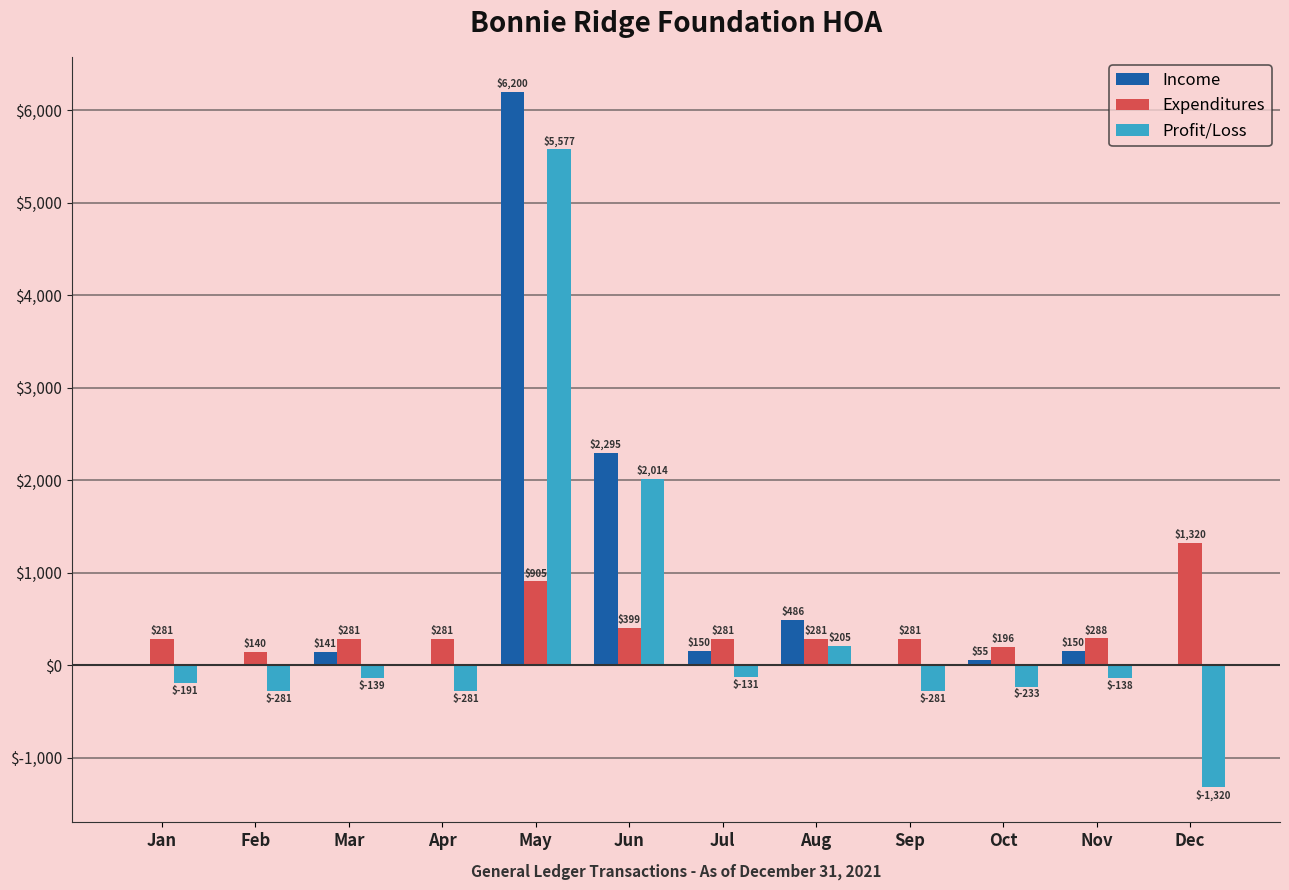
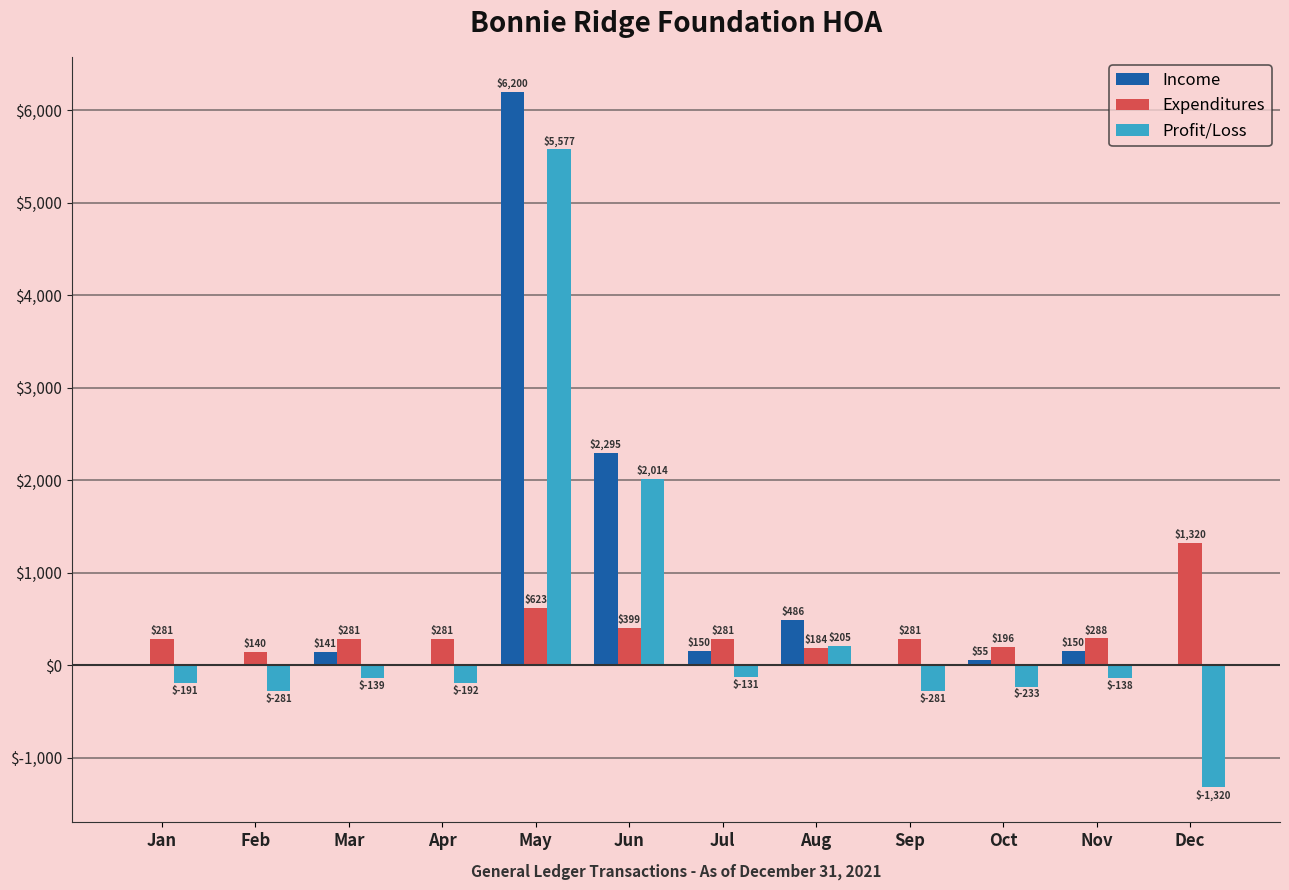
  {
    "Income": {
      "Mar": "$141",
      "May": "$6,200",
      "Jun": "$2,295",
      "Jul": "$150",
      "Aug": "$486",
      "Oct": "$55",
      "Nov": "$150"
    },
    "Expenditures": {
      "Jan": "$281",
      "Feb": "$140",
      "Mar": "$281",
      "Apr": "$281",
-     "May": "$905",
+     "May": "$623",
      "Jun": "$399",
      "Jul": "$281",
-     "Aug": "$281",
+     "Aug": "$184",
      "Sep": "$281",
      "Oct": "$196",
      "Nov": "$288",
      "Dec": "$1,320"
    },
    "Profit/Loss": {
      "Jan": "$-191",
      "Feb": "$-281",
      "Mar": "$-139",
-     "Apr": "$-281",
+     "Apr": "$-192",
      "May": "$5,577",
      "Jun": "$2,014",
      "Jul": "$-131",
      "Aug": "$205",
      "Sep": "$-281",
      "Oct": "$-233",
      "Nov": "$-138",
      "Dec": "$-1,320"
    }
  }
